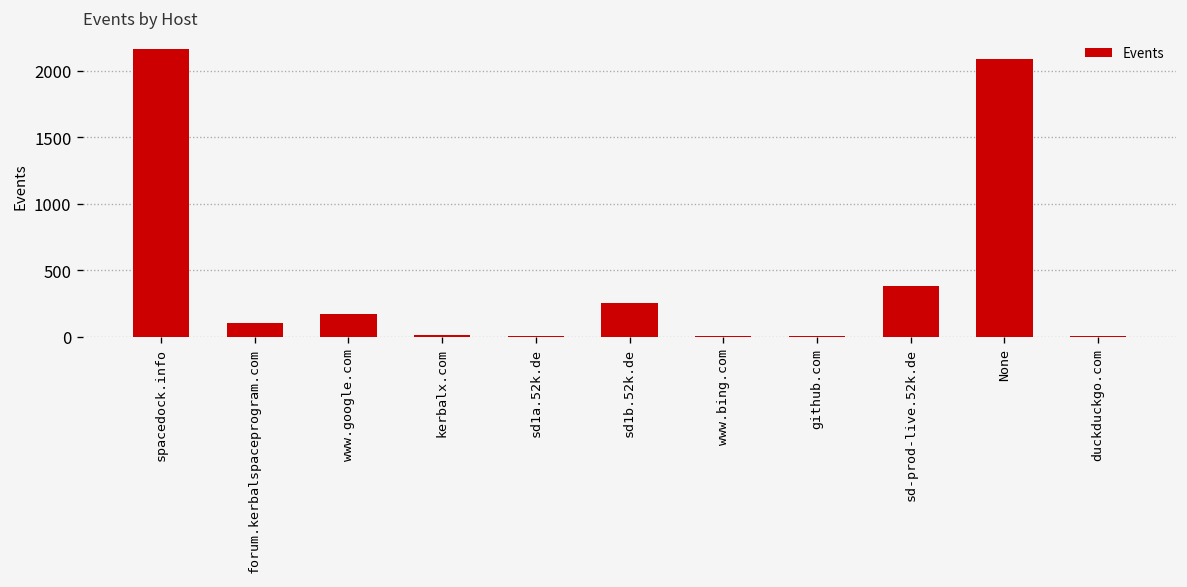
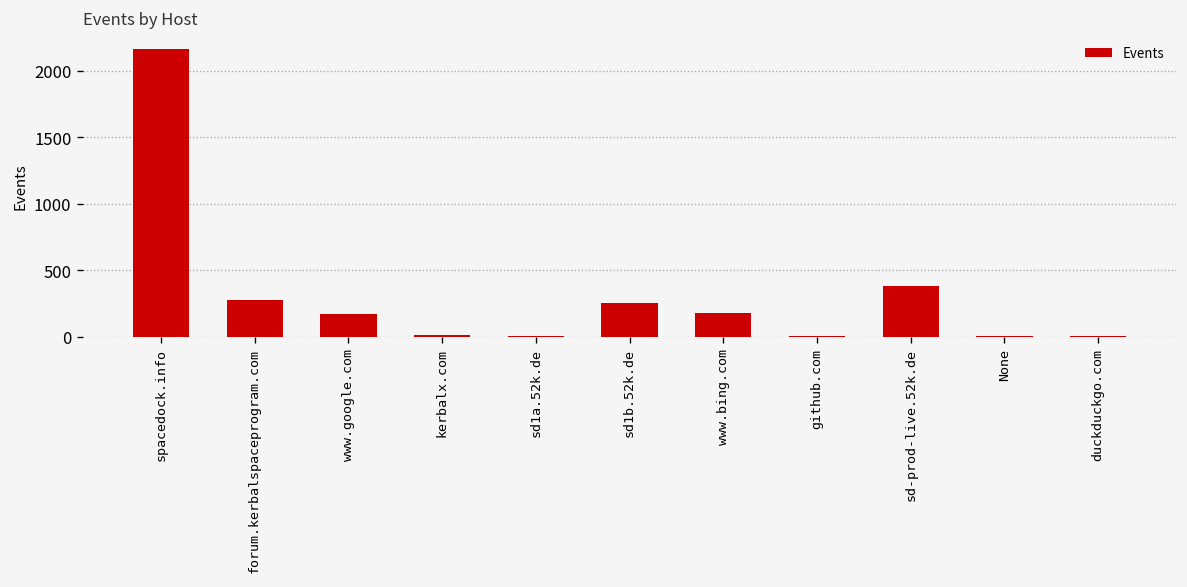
  {
    "spacedock.info": 2170,
-   "forum.kerbalspaceprogram.com": 100,
+   "forum.kerbalspaceprogram.com": 280,
    "www.google.com": 170,
    "sd1b.52k.de": 250,
-   "www.bing.com": 0,
+   "www.bing.com": 180,
    "sd-prod-live.52k.de": 380,
-   "None": 2090
+   "None": 0
  }
